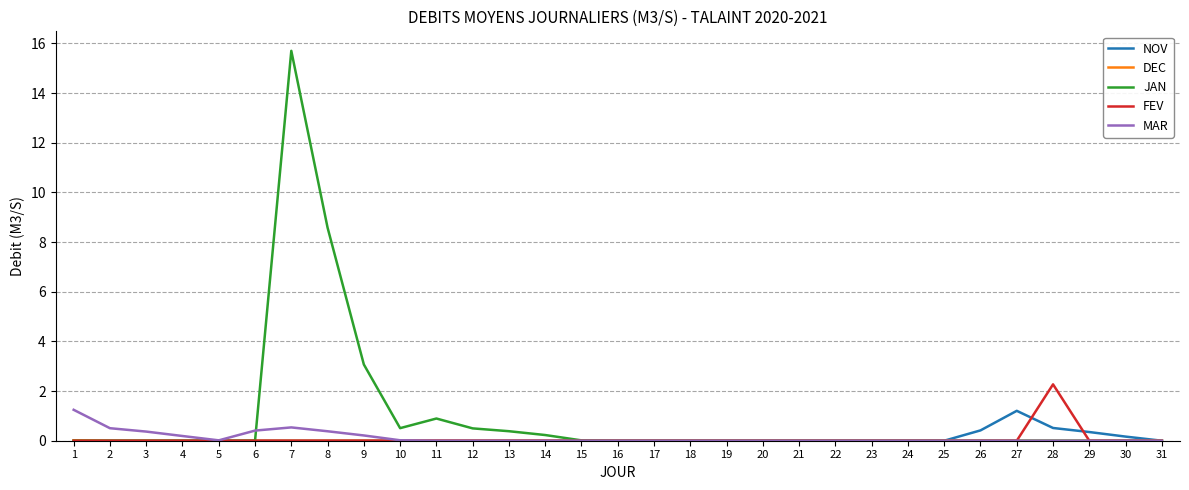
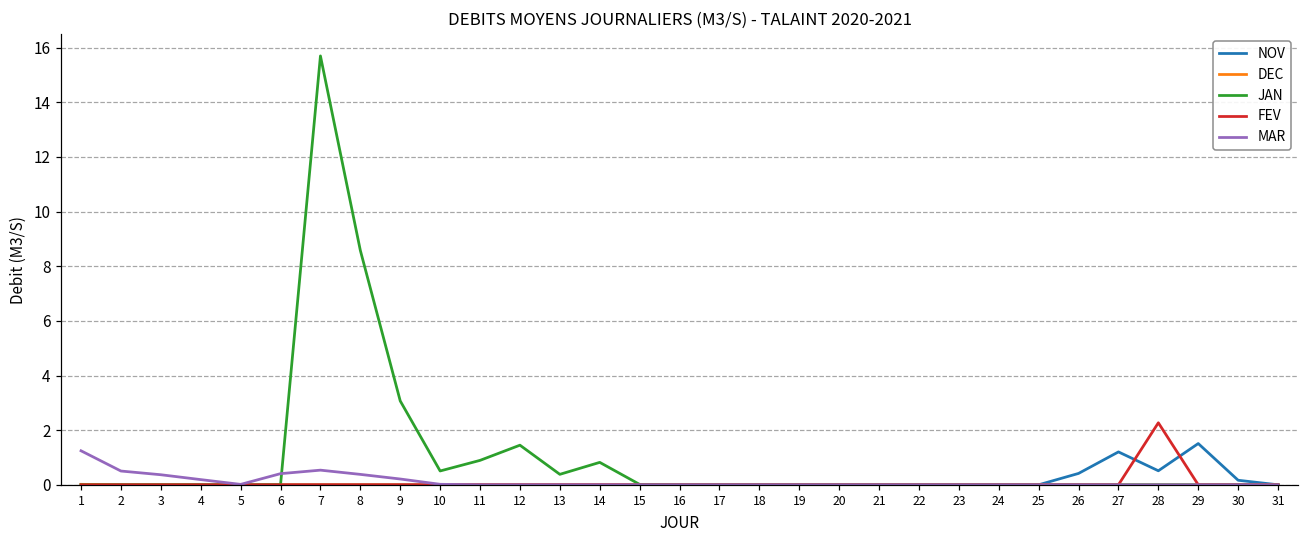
  {
    "NOV": {
      "26": 0.4,
      "27": 1.2,
      "28": 0.5,
-     "29": 0.4,
+     "29": 1.5,
      "30": 0.2
    },
    "JAN": {
      "7": 15.7,
      "8": 8.6,
      "9": 3.1,
      "10": 0.5,
      "11": 0.9,
-     "12": 0.5,
+     "12": 1.5,
      "13": 0.4,
-     "14": 0.2
+     "14": 0.8
    },
    "FEV": {
      "28": 2.3
    },
    "MAR": {
      "1": 1.2,
      "2": 0.5,
      "3": 0.4,
      "4": 0.2,
      "6": 0.4,
      "7": 0.5,
      "8": 0.4,
      "9": 0.2
    }
  }
